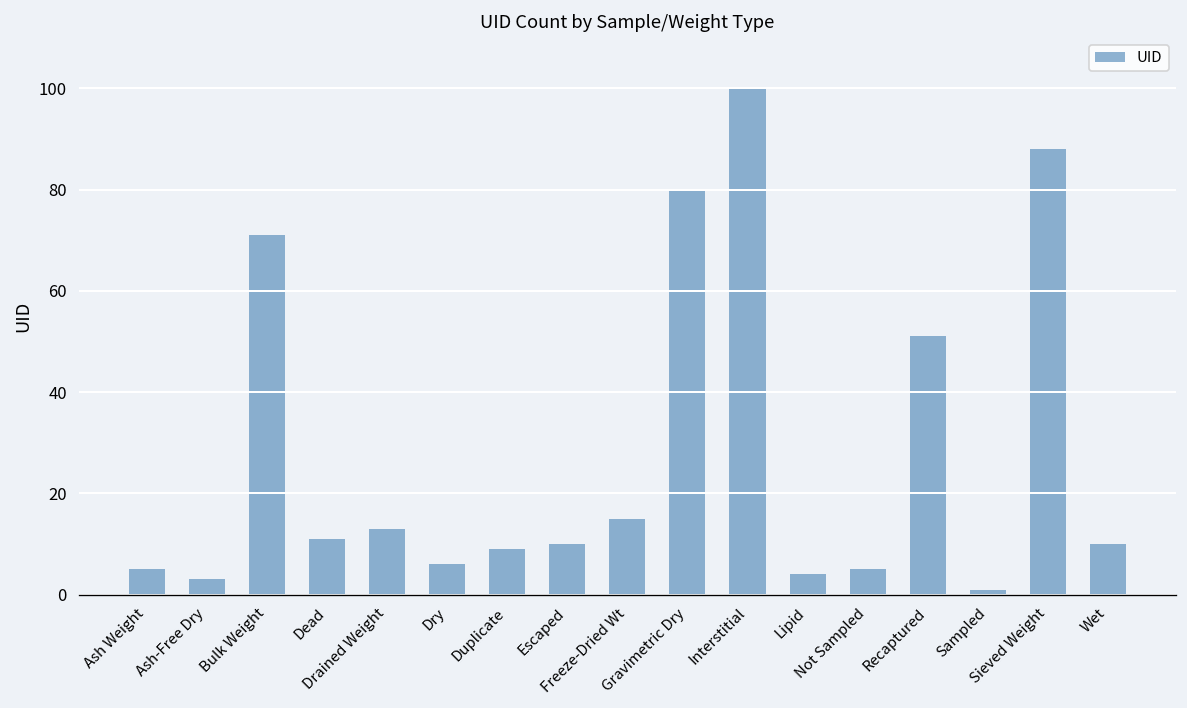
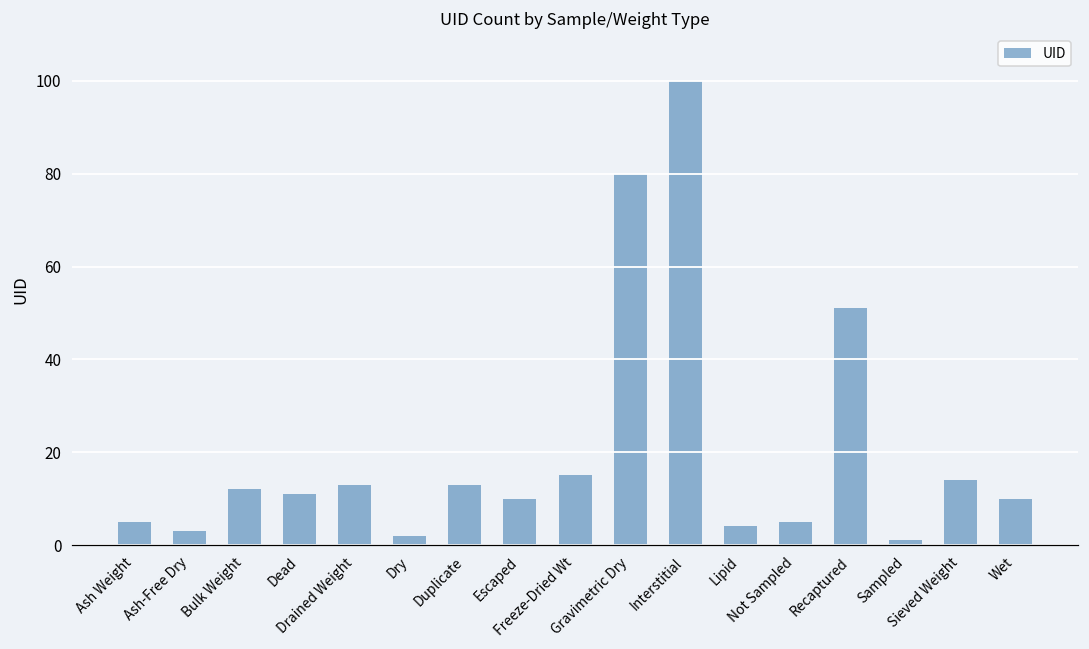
  {
    "Ash Weight": 5,
    "Ash-Free Dry": 3,
-   "Bulk Weight": 71,
+   "Bulk Weight": 12,
    "Dead": 11,
    "Drained Weight": 13,
-   "Dry": 6,
-   "Duplicate": 9,
+   "Dry": 2,
+   "Duplicate": 13,
    "Escaped": 10,
    "Freeze-Dried Wt": 15,
    "Gravimetric Dry": 80,
    "Interstitial": 100,
    "Lipid": 4,
    "Not Sampled": 5,
    "Recaptured": 51,
    "Sampled": 1,
-   "Sieved Weight": 88,
+   "Sieved Weight": 14,
    "Wet": 10
  }
